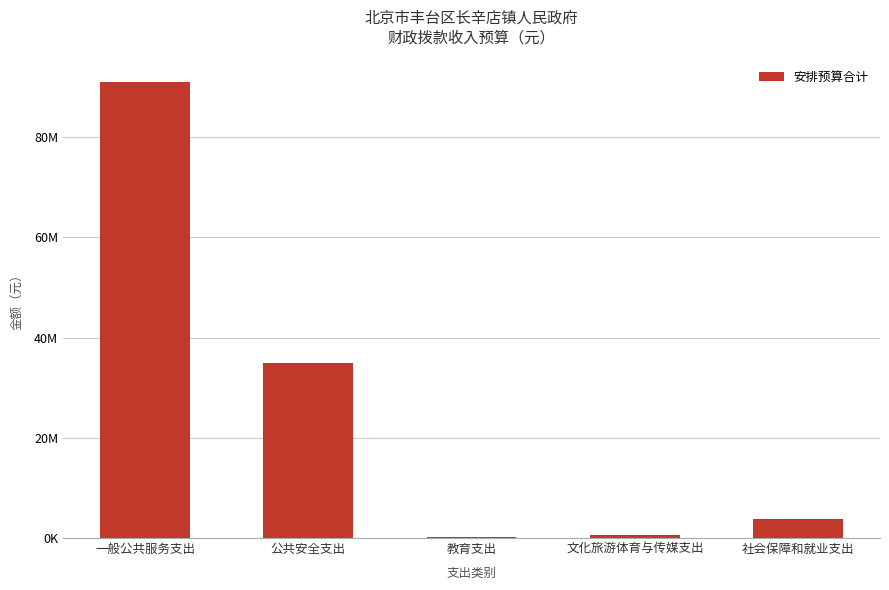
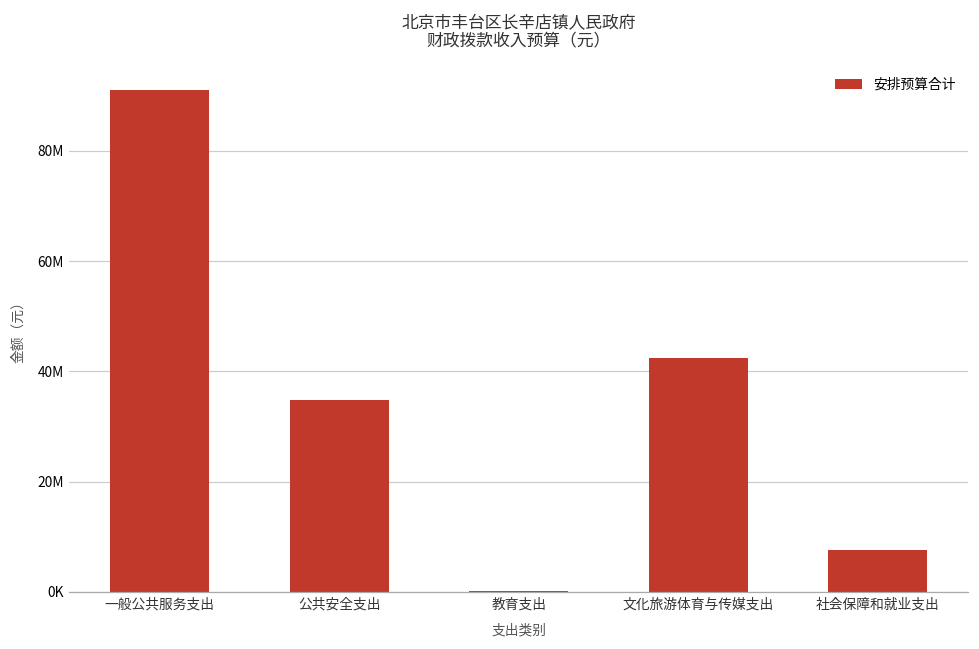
  {
    "一般公共服务支出": 91000000,
    "公共安全支出": 35000000,
-   "文化旅游体育与传媒支出": 1000000,
-   "社会保障和就业支出": 4000000
+   "文化旅游体育与传媒支出": 42000000,
+   "社会保障和就业支出": 8000000
  }
